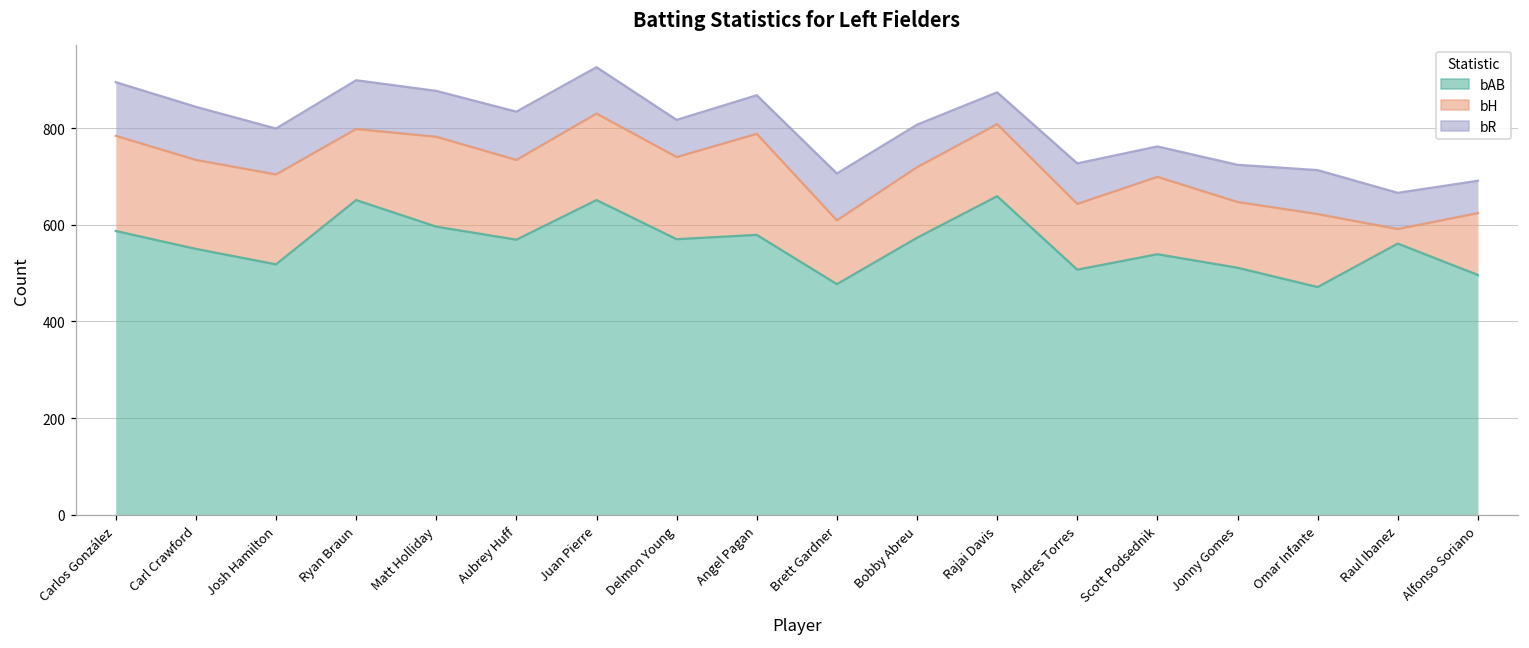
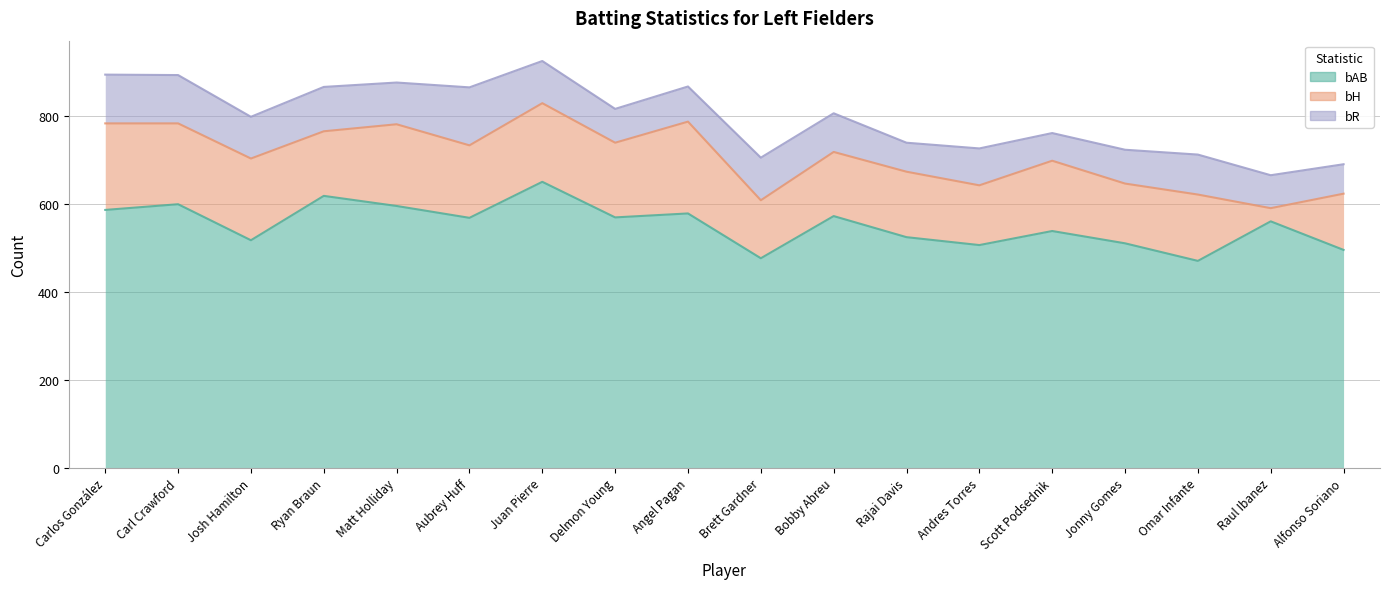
  {
    "bAB": {
      "Carlos González": 590,
-     "Carl Crawford": 550,
+     "Carl Crawford": 600,
      "Josh Hamilton": 520,
-     "Ryan Braun": 650,
+     "Ryan Braun": 620,
      "Matt Holliday": 600,
      "Aubrey Huff": 570,
      "Juan Pierre": 650,
      "Delmon Young": 570,
      "Angel Pagan": 580,
      "Brett Gardner": 480,
      "Bobby Abreu": 570,
-     "Rajai Davis": 660,
+     "Rajai Davis": 530,
      "Andres Torres": 510,
      "Scott Podsednik": 540,
      "Jonny Gomes": 510,
      "Omar Infante": 470,
      "Raul Ibanez": 560,
      "Alfonso Soriano": 500
    },
    "bH": {
      "Carlos González": 200,
      "Carl Crawford": 180,
      "Josh Hamilton": 190,
      "Ryan Braun": 150,
      "Matt Holliday": 190,
      "Aubrey Huff": 170,
      "Juan Pierre": 180,
      "Delmon Young": 170,
      "Angel Pagan": 210,
      "Brett Gardner": 130,
      "Bobby Abreu": 150,
      "Rajai Davis": 150,
      "Andres Torres": 140,
      "Scott Podsednik": 160,
      "Jonny Gomes": 140,
      "Omar Infante": 150,
      "Raul Ibanez": 30,
      "Alfonso Soriano": 130
    },
    "bR": {
      "Carlos González": 110,
      "Carl Crawford": 110,
      "Josh Hamilton": 100,
      "Ryan Braun": 100,
      "Matt Holliday": 100,
-     "Aubrey Huff": 100,
+     "Aubrey Huff": 130,
      "Juan Pierre": 100,
      "Delmon Young": 80,
      "Angel Pagan": 80,
      "Brett Gardner": 100,
      "Bobby Abreu": 90,
      "Rajai Davis": 70,
      "Andres Torres": 80,
      "Scott Podsednik": 60,
      "Jonny Gomes": 80,
      "Omar Infante": 90,
      "Raul Ibanez": 80,
      "Alfonso Soriano": 70
    }
  }
